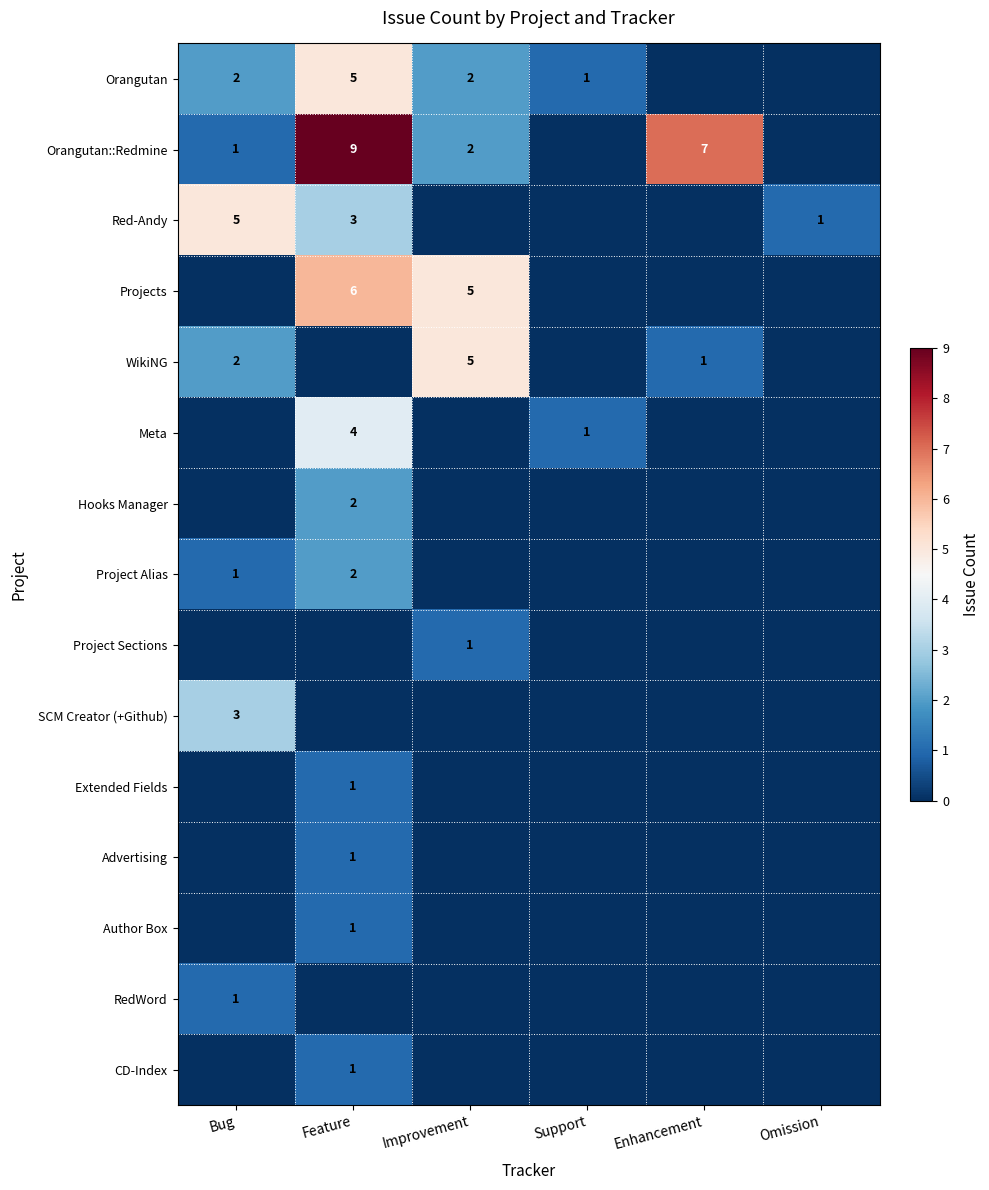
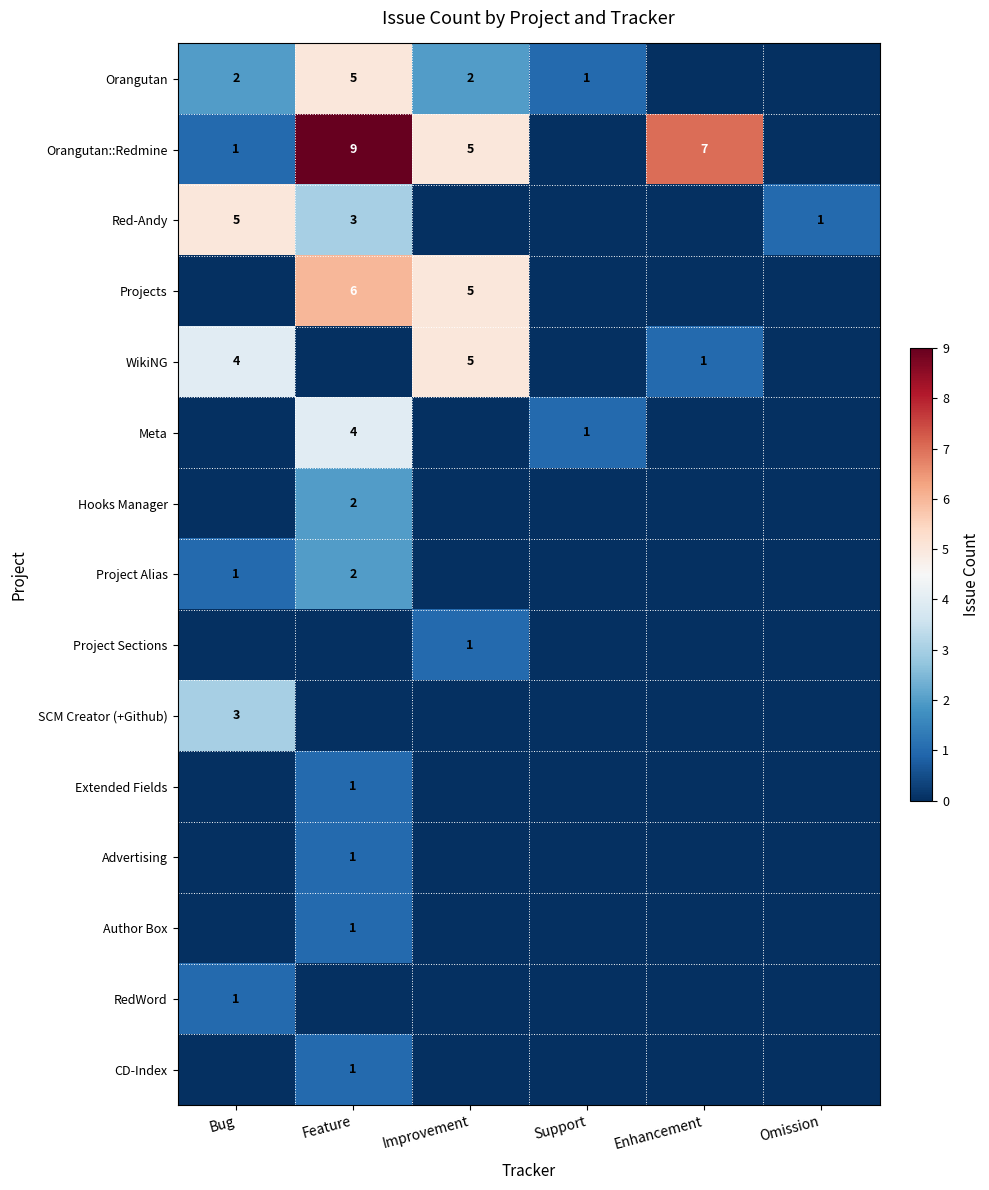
  {
    "Orangutan": {
      "Bug": 2,
      "Feature": 5,
      "Improvement": 2,
      "Support": 1
    },
    "Orangutan::Redmine": {
      "Bug": 1,
      "Feature": 9,
-     "Improvement": 2,
+     "Improvement": 5,
      "Enhancement": 7
    },
    "Red-Andy": {
      "Bug": 5,
      "Feature": 3,
      "Omission": 1
    },
    "Projects": {
      "Feature": 6,
      "Improvement": 5
    },
    "WikiNG": {
-     "Bug": 2,
+     "Bug": 4,
      "Improvement": 5,
      "Enhancement": 1
    },
    "Meta": {
      "Feature": 4,
      "Support": 1
    },
    "Hooks Manager": {
      "Feature": 2
    },
    "Project Alias": {
      "Bug": 1,
      "Feature": 2
    },
    "Project Sections": {
      "Improvement": 1
    },
    "SCM Creator (+Github)": {
      "Bug": 3
    },
    "Extended Fields": {
      "Feature": 1
    },
    "Advertising": {
      "Feature": 1
    },
    "Author Box": {
      "Feature": 1
    },
    "RedWord": {
      "Bug": 1
    },
    "CD-Index": {
      "Feature": 1
    }
  }
